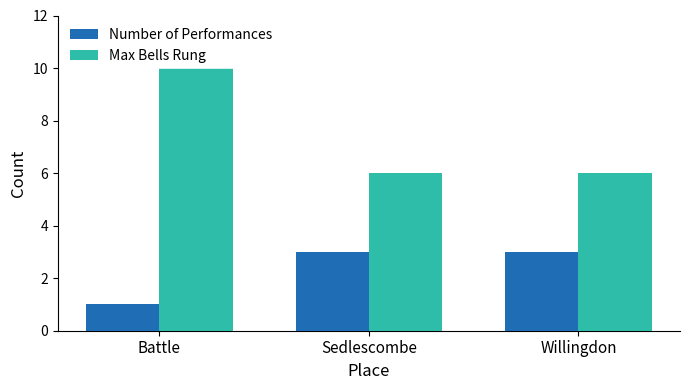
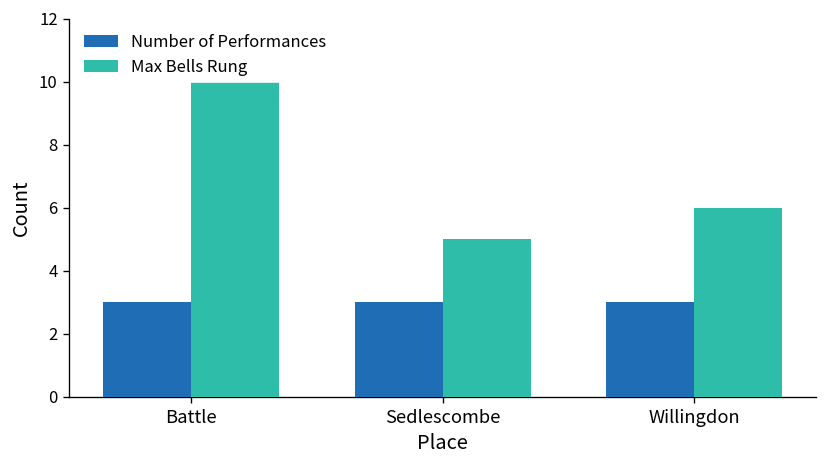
  {
    "Number of Performances": {
-     "Battle": 1,
+     "Battle": 3,
      "Sedlescombe": 3,
      "Willingdon": 3
    },
    "Max Bells Rung": {
-     "Sedlescombe": 6,
+     "Sedlescombe": 5,
      "Willingdon": 6
    }
  }
